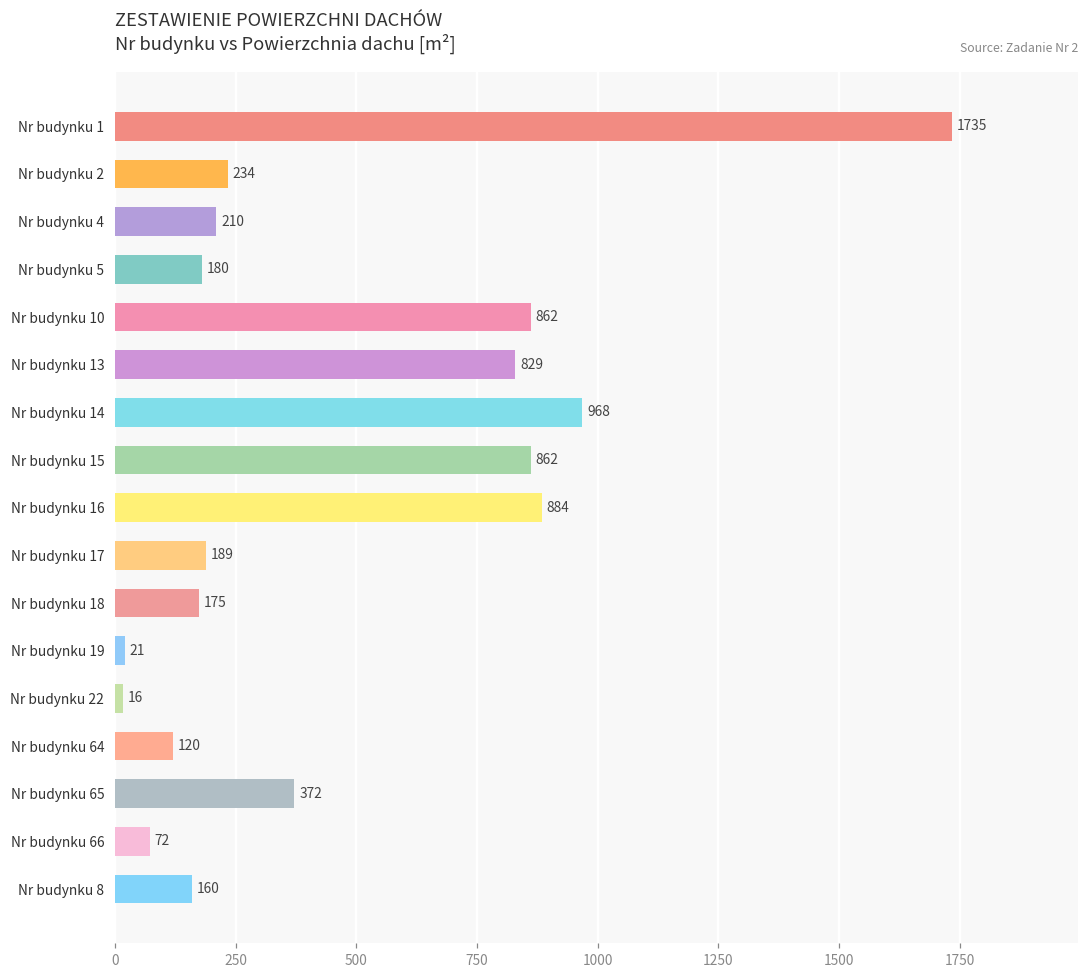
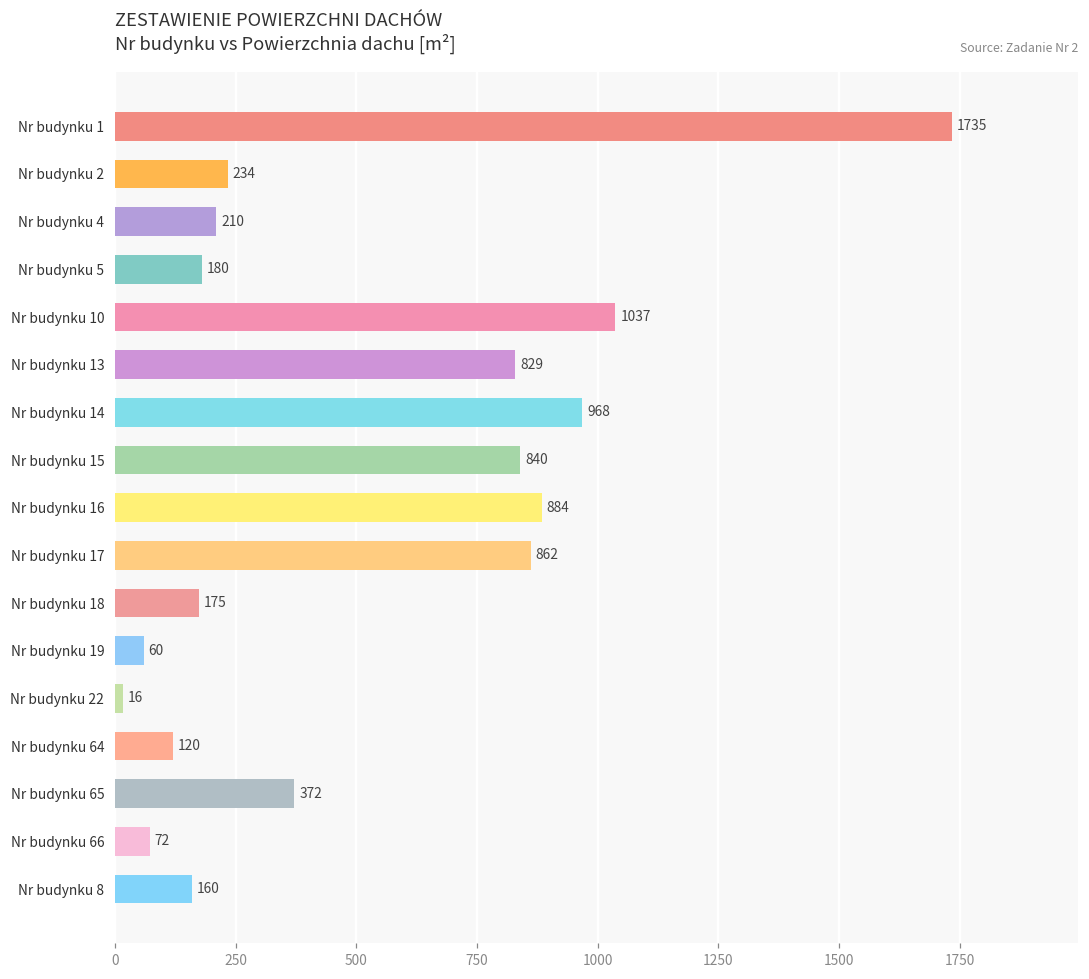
  {
    "Nr budynku 1": 1735,
    "Nr budynku 2": 234,
    "Nr budynku 4": 210,
    "Nr budynku 5": 180,
-   "Nr budynku 10": 862,
+   "Nr budynku 10": 1037,
    "Nr budynku 13": 829,
    "Nr budynku 14": 968,
-   "Nr budynku 15": 862,
+   "Nr budynku 15": 840,
    "Nr budynku 16": 884,
-   "Nr budynku 17": 189,
+   "Nr budynku 17": 862,
    "Nr budynku 18": 175,
-   "Nr budynku 19": 21,
+   "Nr budynku 19": 60,
    "Nr budynku 22": 16,
    "Nr budynku 64": 120,
    "Nr budynku 65": 372,
    "Nr budynku 66": 72,
    "Nr budynku 8": 160
  }
